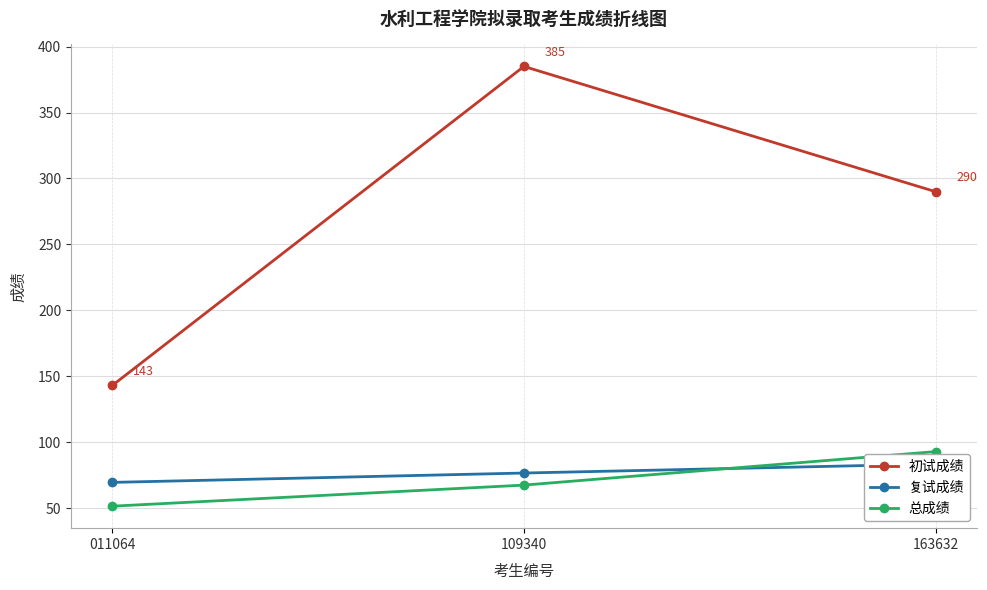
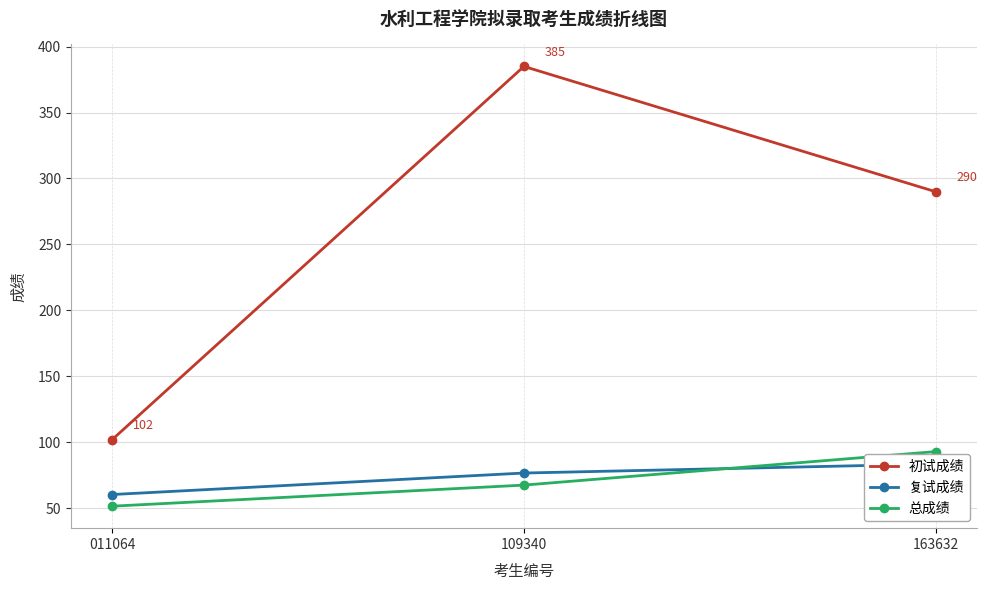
  {
    "初试成绩": {
-     "011064": 143,
+     "011064": 102,
      "109340": 385,
      "163632": 290
    },
    "复试成绩": {
-     "011064": 70,
+     "011064": 60,
      "109340": 77
    },
    "总成绩": {
      "011064": 51,
      "109340": 67,
      "163632": 93
    }
  }
